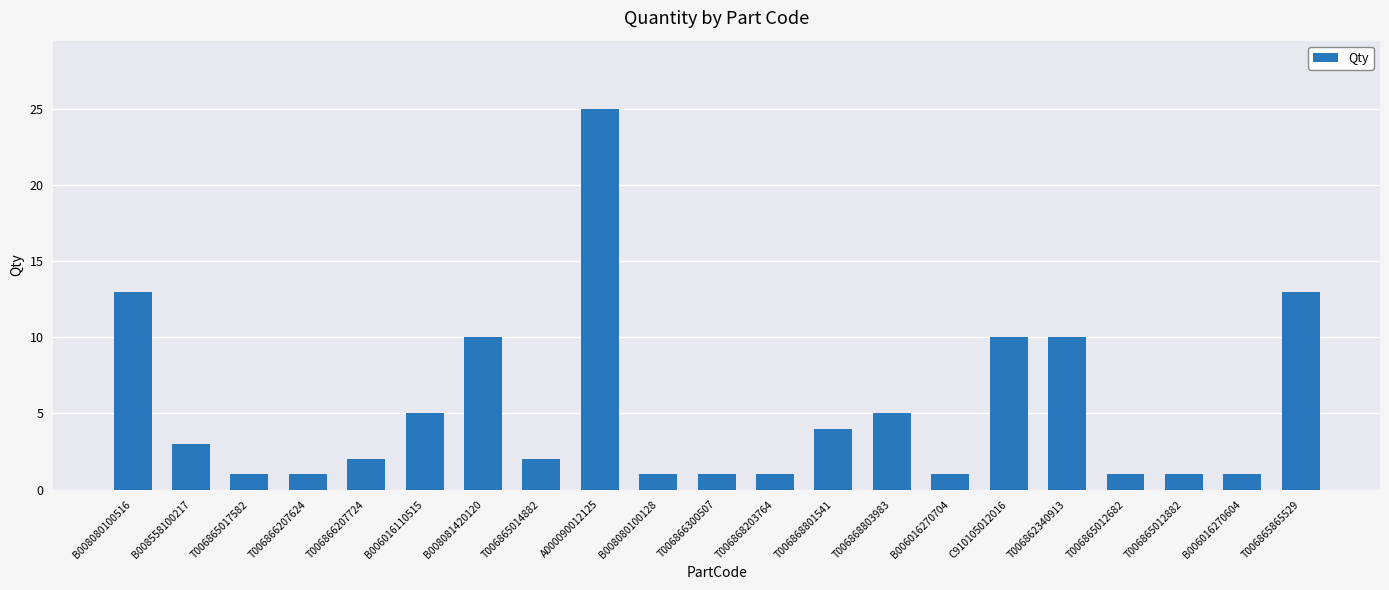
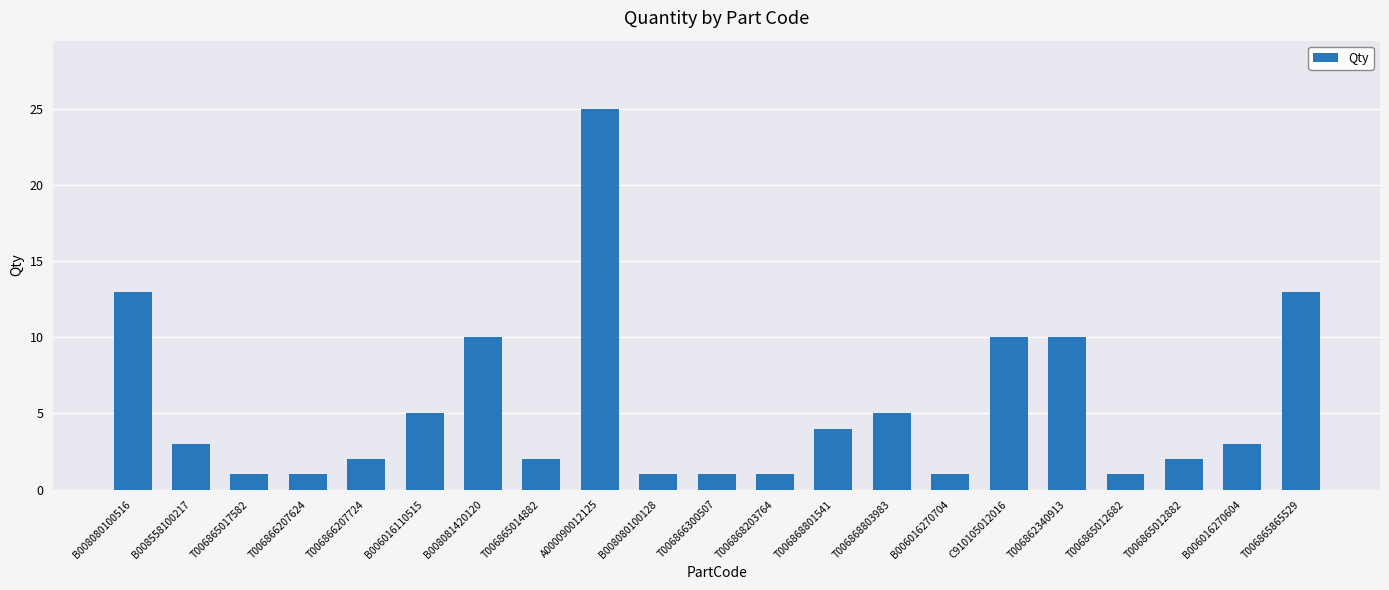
  {
    "B008080100516": 13,
    "B008558100217": 3,
    "T006865017582": 1,
    "T006866207624": 1,
    "T006866207724": 2,
    "B006016110515": 5,
    "B008081420120": 10,
    "T006865014882": 2,
    "A000090012125": 25,
    "B008080100128": 1,
    "T006866300507": 1,
    "T006868203764": 1,
    "T006868801541": 4,
    "T006868803983": 5,
    "B006016270704": 1,
    "C910105012016": 10,
    "T006862340913": 10,
    "T006865012682": 1,
-   "T006865012882": 1,
-   "B006016270604": 1,
+   "T006865012882": 2,
+   "B006016270604": 3,
    "T006865865529": 13
  }
